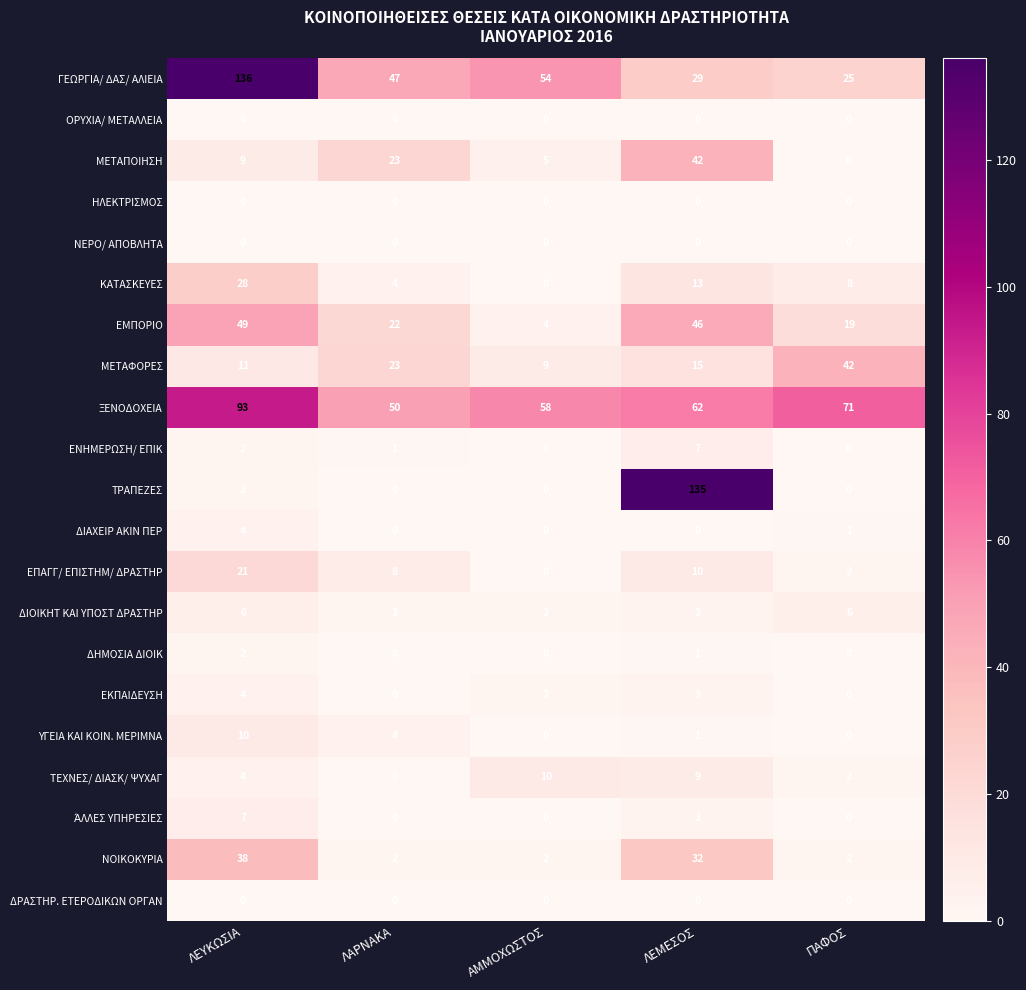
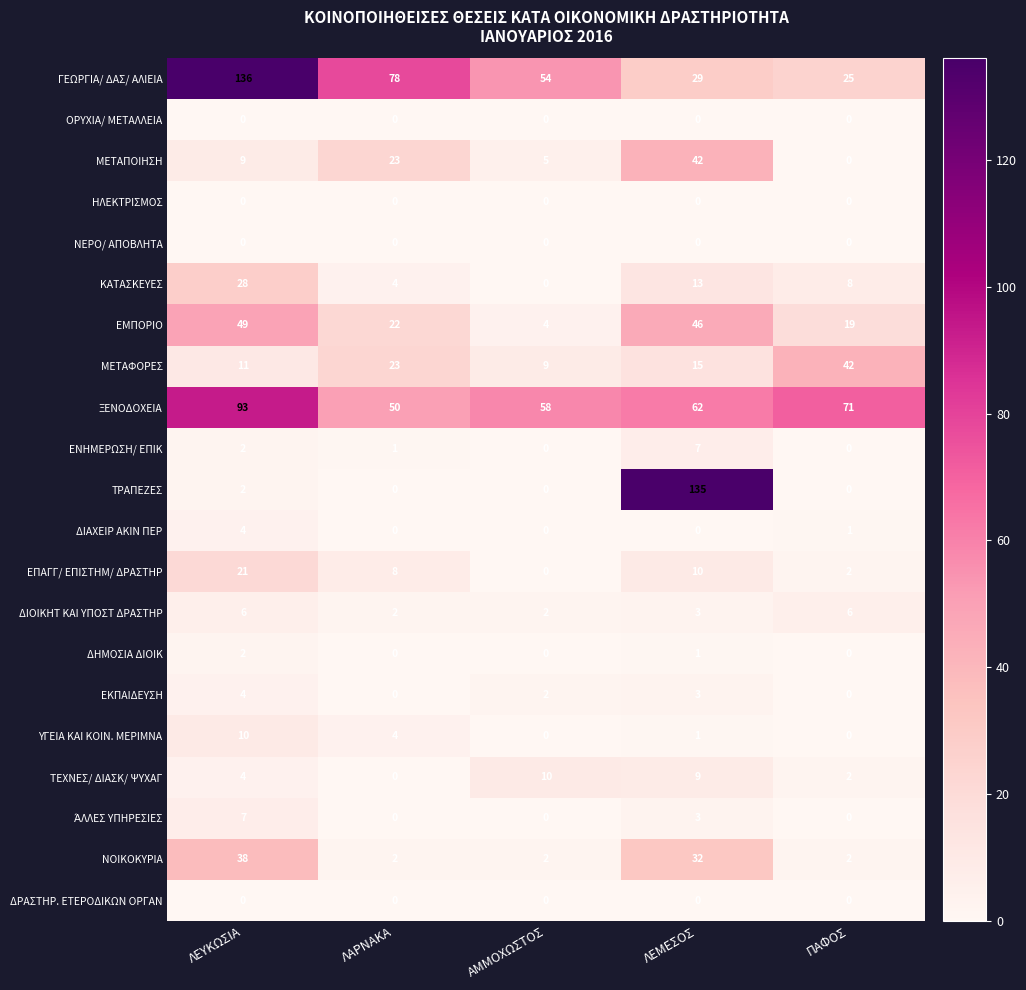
  {
    "ΓΕΩΡΓΙΑ/ ΔΑΣ/ ΑΛΙΕΙΑ": {
      "ΛΕΥΚΩΣΙΑ": 136,
-     "ΛΑΡΝΑΚΑ": 47,
+     "ΛΑΡΝΑΚΑ": 78,
      "ΑΜΜΟΧΩΣΤΟΣ": 54,
      "ΛΕΜΕΣΟΣ": 29,
      "ΠΑΦΟΣ": 25
    },
    "ΜΕΤΑΠΟΙΗΣΗ": {
      "ΛΕΜΕΣΟΣ": 42
    },
    "ΚΑΤΑΣΚΕΥΕΣ": {
      "ΛΕΥΚΩΣΙΑ": 28
    },
    "ΕΜΠΟΡΙΟ": {
      "ΛΕΥΚΩΣΙΑ": 49,
      "ΛΕΜΕΣΟΣ": 46
    },
    "ΜΕΤΑΦΟΡΕΣ": {
      "ΠΑΦΟΣ": 42
    },
    "ΞΕΝΟΔΟΧΕΙΑ": {
      "ΛΕΥΚΩΣΙΑ": 93,
      "ΛΑΡΝΑΚΑ": 50,
      "ΑΜΜΟΧΩΣΤΟΣ": 58,
      "ΛΕΜΕΣΟΣ": 62,
      "ΠΑΦΟΣ": 71
    },
    "ΤΡΑΠΕΖΕΣ": {
      "ΛΕΜΕΣΟΣ": 135
    },
    "ΝΟΙΚΟΚΥΡΙΑ": {
      "ΛΕΥΚΩΣΙΑ": 38,
      "ΛΕΜΕΣΟΣ": 32
    }
  }
